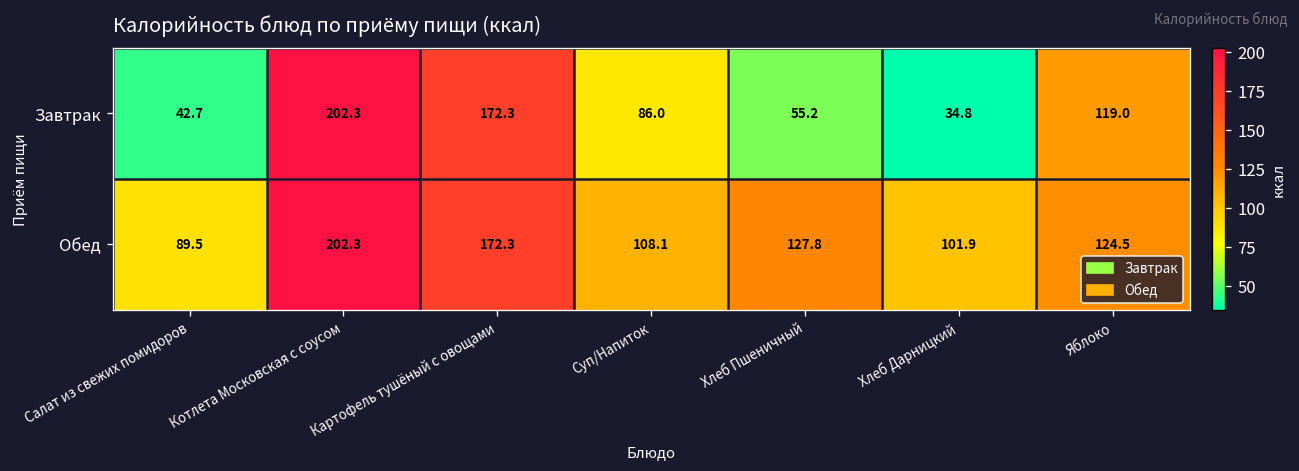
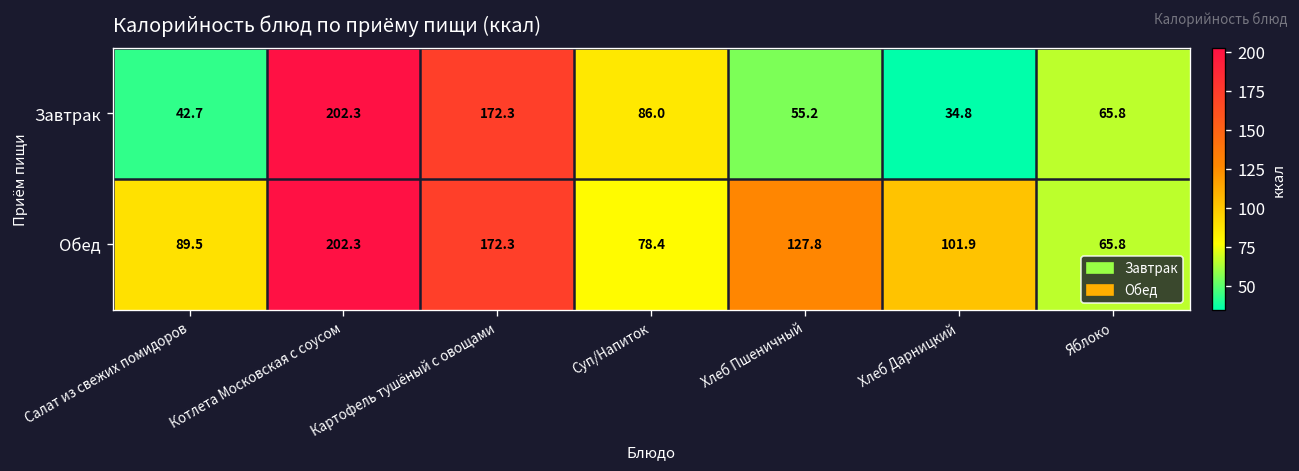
  {
    "Завтрак": {
      "Салат из свежих помидоров": 42.7,
      "Котлета Московская с соусом": 202.3,
      "Картофель тушёный с овощами": 172.3,
      "Суп/Напиток": 86.0,
      "Хлеб Пшеничный": 55.2,
      "Хлеб Дарницкий": 34.8,
-     "Яблоко": 119.0
+     "Яблоко": 65.8
    },
    "Обед": {
      "Салат из свежих помидоров": 89.5,
      "Котлета Московская с соусом": 202.3,
      "Картофель тушёный с овощами": 172.3,
-     "Суп/Напиток": 108.1,
+     "Суп/Напиток": 78.4,
      "Хлеб Пшеничный": 127.8,
      "Хлеб Дарницкий": 101.9,
-     "Яблоко": 124.5
+     "Яблоко": 65.8
    }
  }
